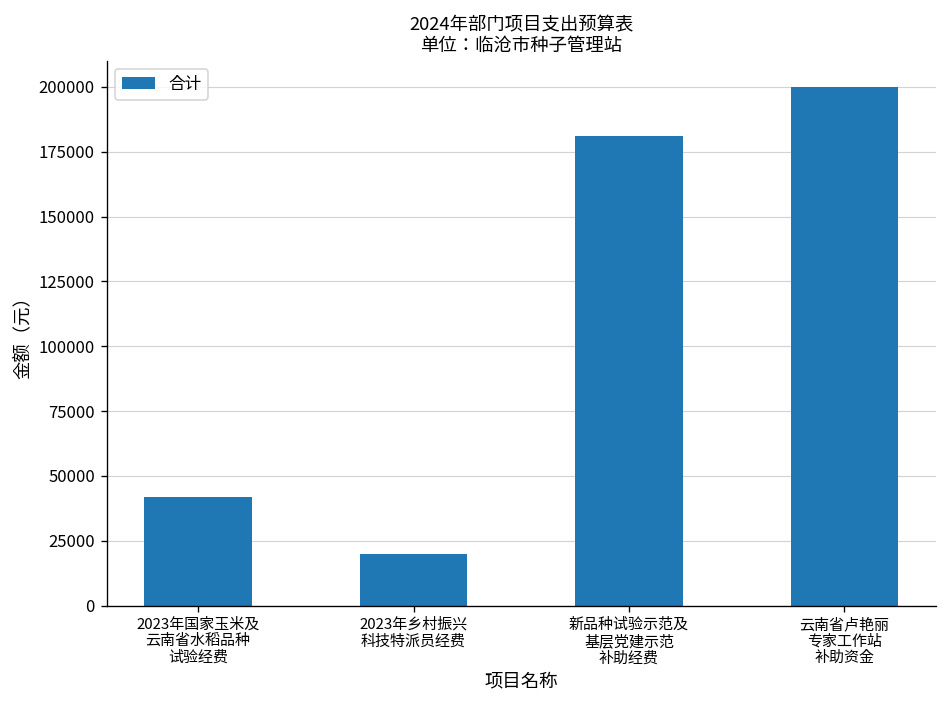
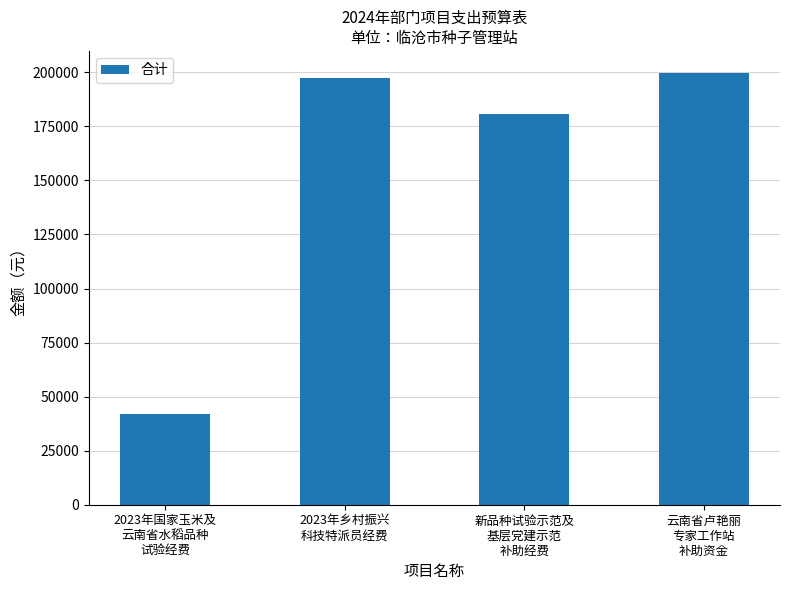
  {
    "2023年国家玉米及 云南省水稻品种 试验经费": 42000,
-   "2023年乡村振兴 科技特派员经费": 20000,
+   "2023年乡村振兴 科技特派员经费": 197000,
    "新品种试验示范及 基层党建示范 补助经费": 181000,
    "云南省卢艳丽 专家工作站 补助资金": 200000
  }
